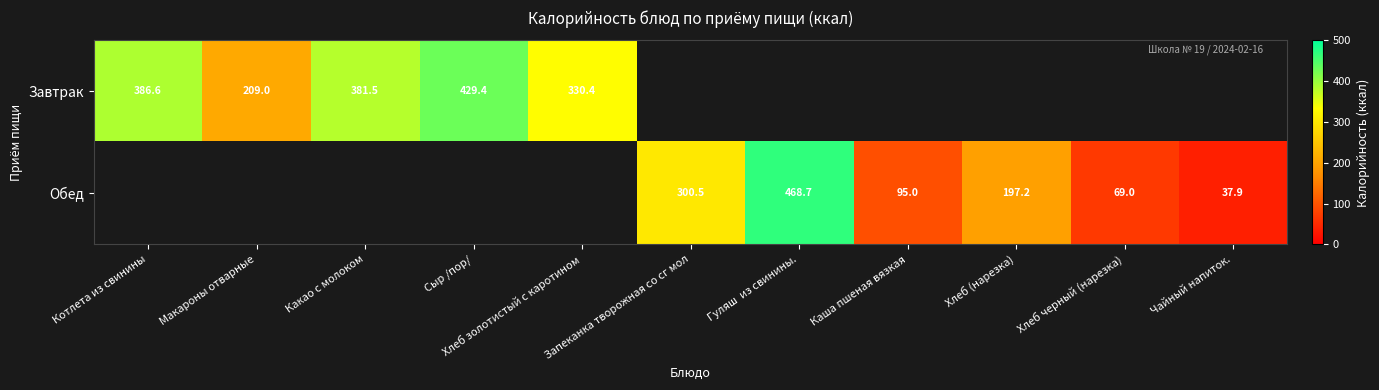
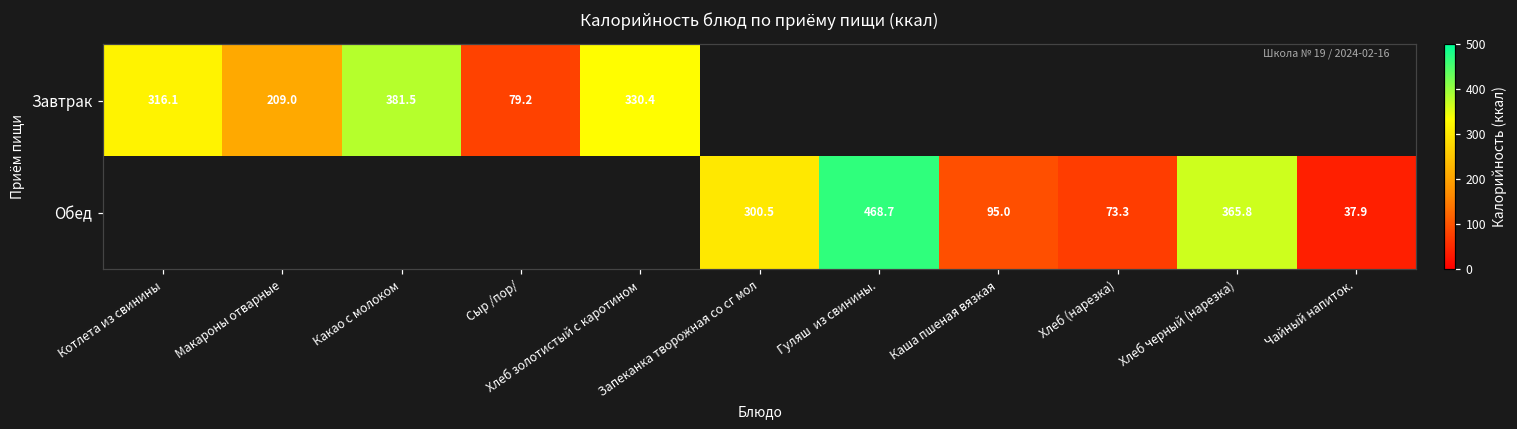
  {
    "Завтрак": {
-     "Котлета из свинины": 386.6,
+     "Котлета из свинины": 316.1,
      "Макароны отварные": 209.0,
      "Какао с молоком": 381.5,
-     "Сыр /пор/": 429.4,
+     "Сыр /пор/": 79.2,
      "Хлеб золотистый с каротином": 330.4
    },
    "Обед": {
      "Запеканка творожная со сг мол": 300.5,
      "Гуляш из свинины.": 468.7,
      "Каша пшеная вязкая": 95.0,
-     "Хлеб (нарезка)": 197.2,
-     "Хлеб черный (нарезка)": 69.0,
+     "Хлеб (нарезка)": 73.3,
+     "Хлеб черный (нарезка)": 365.8,
      "Чайный напиток.": 37.9
    }
  }
